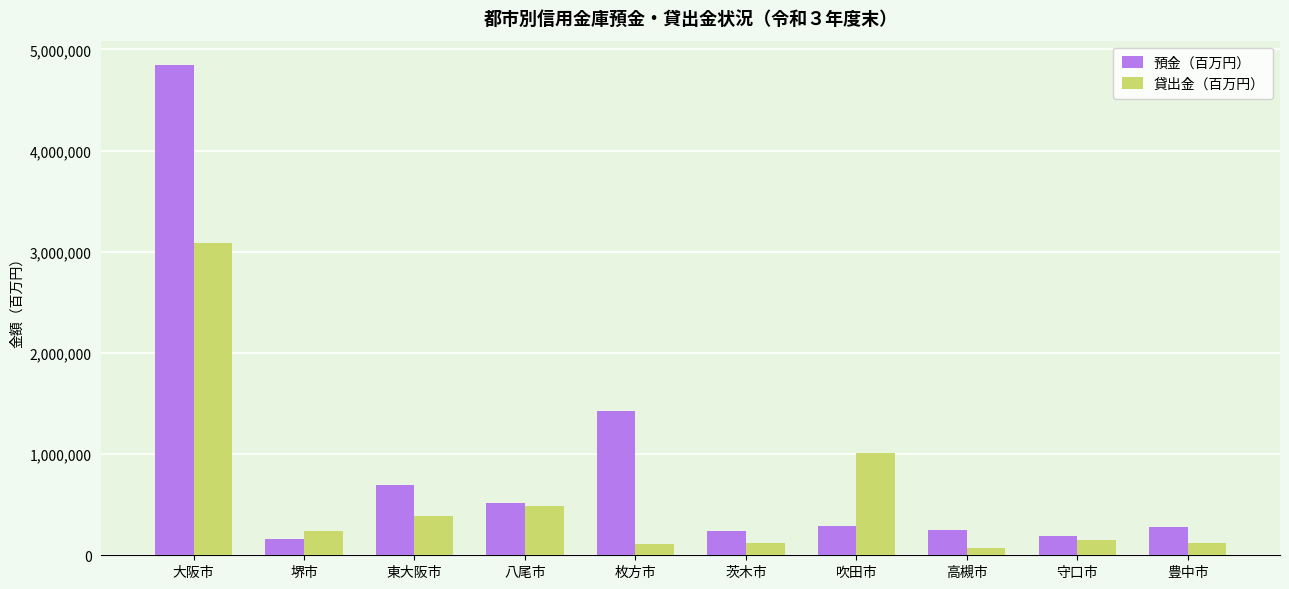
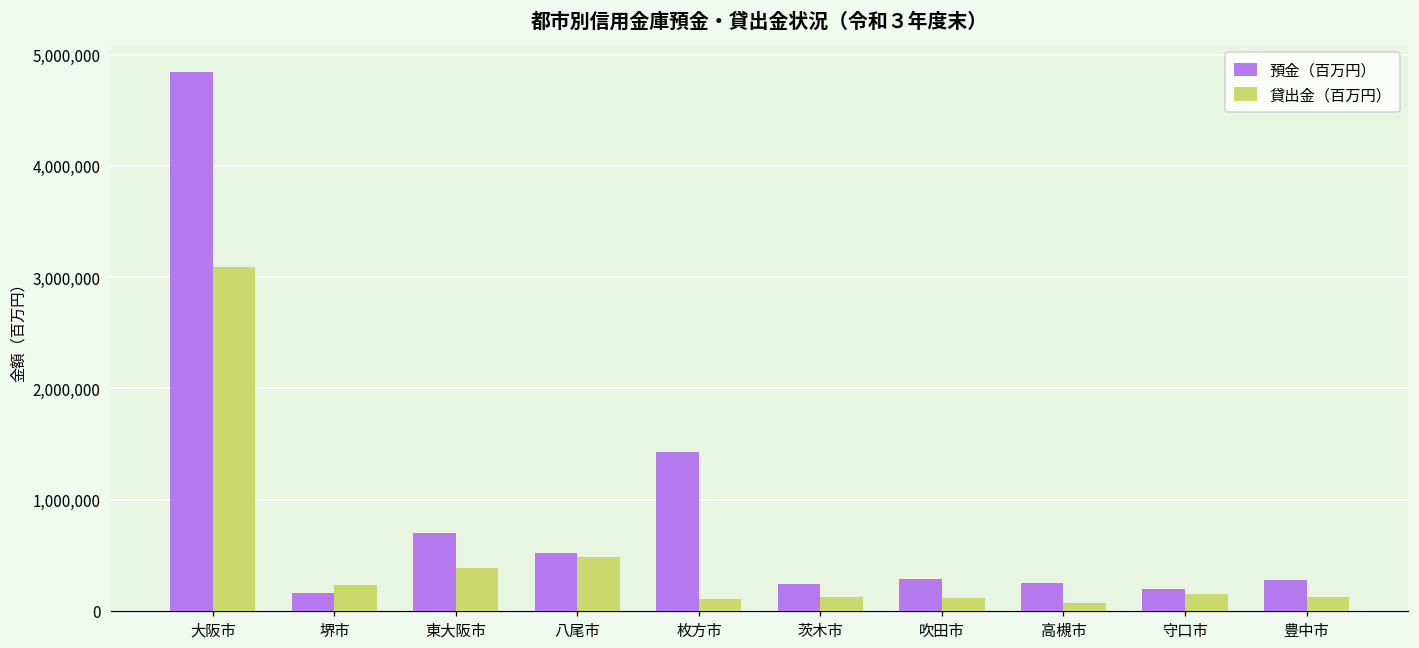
  {
    "預金（百万円）": {
      "大阪市": "4,840,000",
      "堺市": "160,000",
      "東大阪市": "700,000",
      "八尾市": "520,000",
      "枚方市": "1,430,000",
      "茨木市": "240,000",
      "吹田市": "290,000",
      "高槻市": "250,000",
      "守口市": "190,000",
      "豊中市": "280,000"
    },
    "貸出金（百万円）": {
      "大阪市": "3,090,000",
      "堺市": "240,000",
      "東大阪市": "390,000",
      "八尾市": "490,000",
      "枚方市": "110,000",
      "茨木市": "120,000",
-     "吹田市": "1,010,000",
+     "吹田市": "120,000",
      "高槻市": "70,000",
      "守口市": "150,000",
      "豊中市": "130,000"
    }
  }
